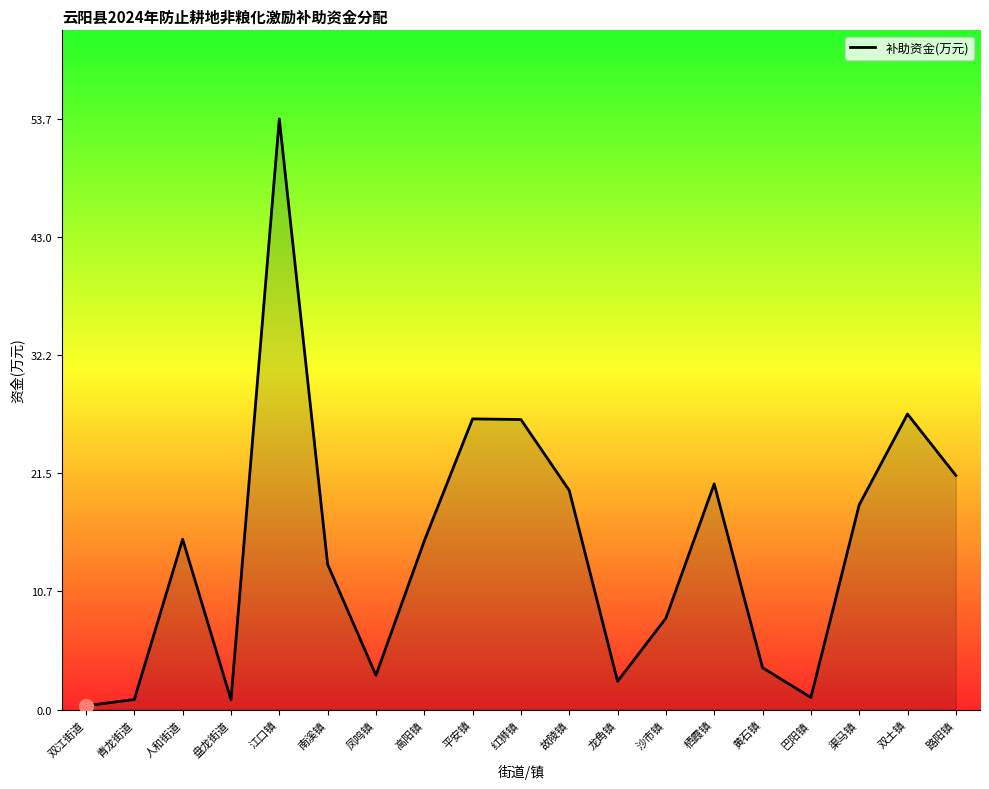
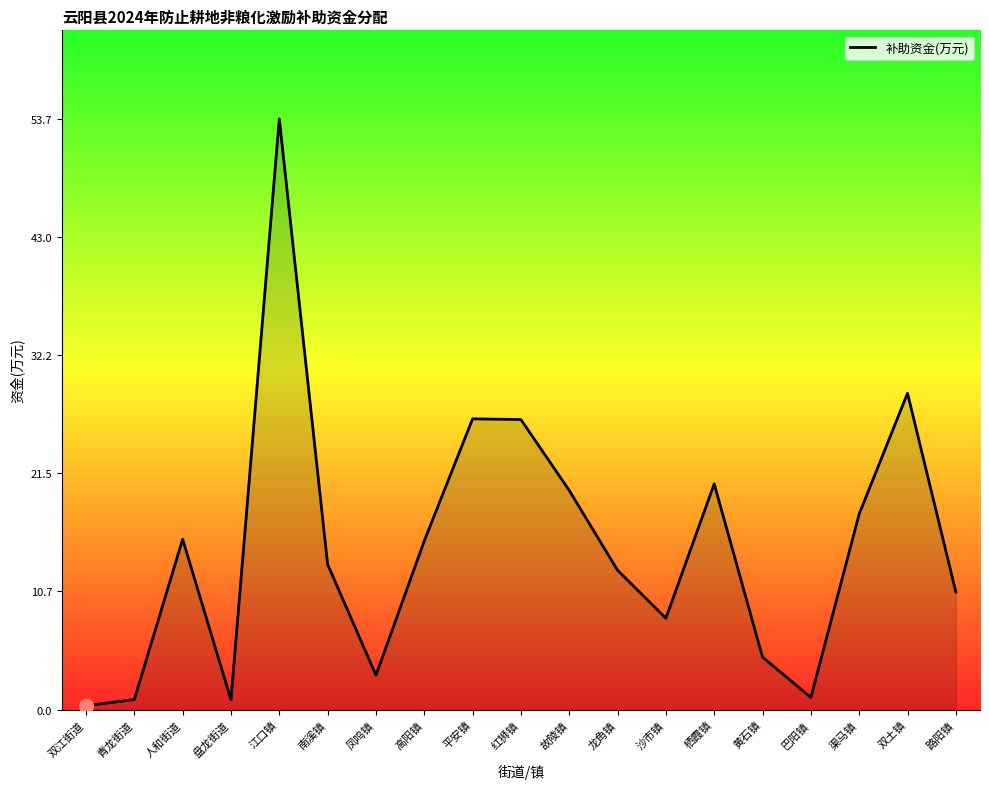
  {
    "补助资金(万元)": {
      "青龙街道": 0.9,
      "人和街道": 15.5,
      "盘龙街道": 0.9,
      "江口镇": 53.7,
      "南溪镇": 13.2,
      "凤鸣镇": 3.1,
      "高阳镇": 15.3,
      "平安镇": 26.4,
      "红狮镇": 26.4,
      "故陵镇": 19.9,
-     "龙角镇": 2.6,
+     "龙角镇": 12.7,
      "沙市镇": 8.3,
      "栖霞镇": 20.5,
-     "黄石镇": 3.8,
+     "黄石镇": 4.8,
      "巴阳镇": 1.1,
-     "渠马镇": 18.6,
-     "双土镇": 26.9,
-     "路阳镇": 21.3
+     "渠马镇": 17.8,
+     "双土镇": 28.8,
+     "路阳镇": 10.7
    }
  }
